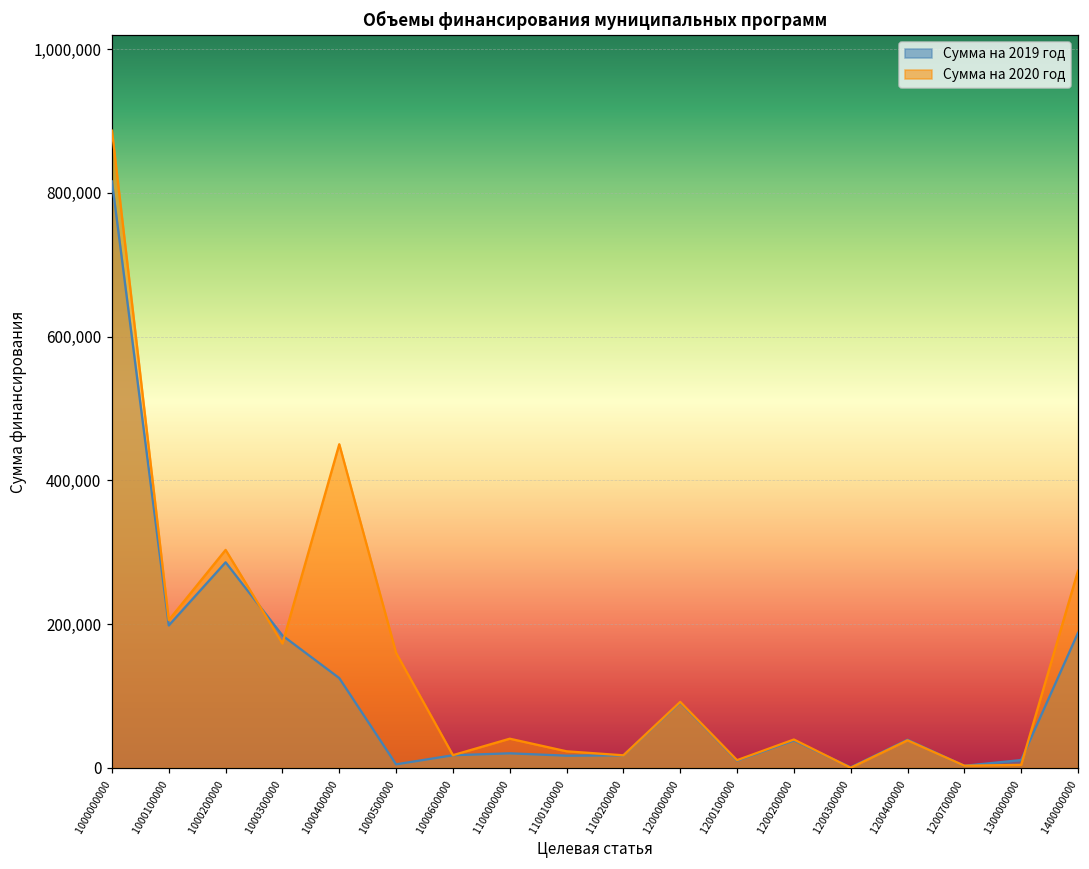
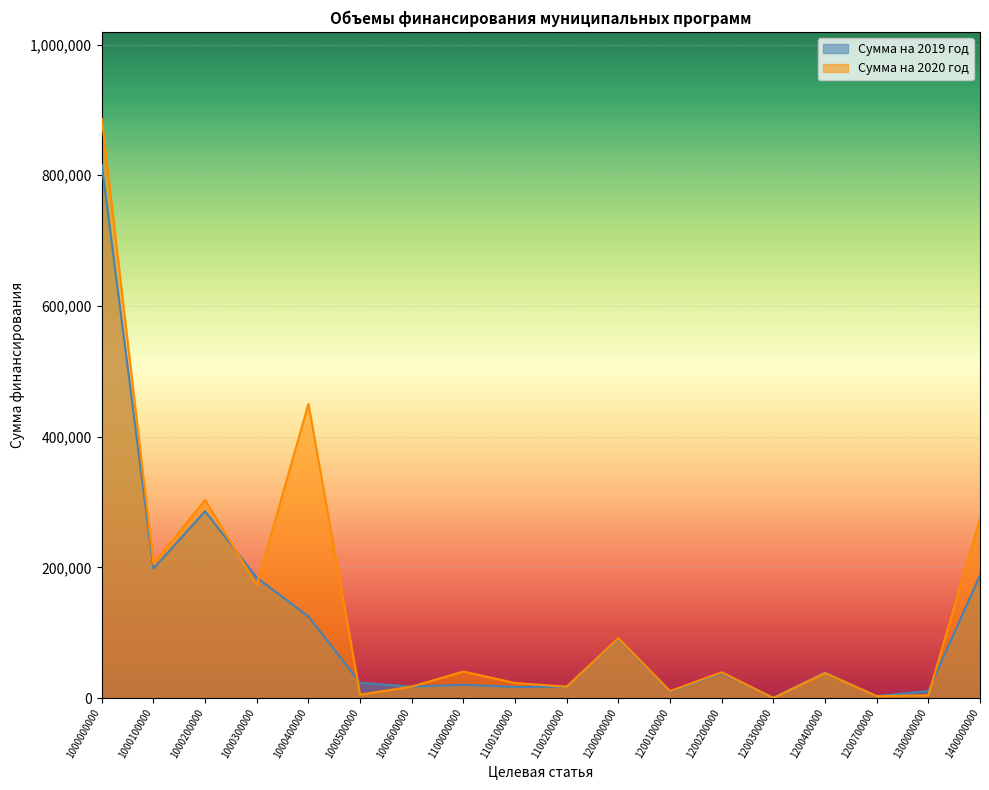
  {
    "Сумма на 2019 год": {
      "1000000000": "820,000",
      "1000100000": "200,000",
      "1000200000": "290,000",
      "1000300000": "180,000",
      "1000400000": "120,000",
-     "1000500000": "0",
+     "1000500000": "20,000",
      "1100000000": "20,000",
      "1100100000": "20,000",
      "1300000000": "10,000",
      "1400000000": "190,000"
    },
    "Сумма на 2020 год": {
      "1000000000": "890,000",
      "1000100000": "210,000",
      "1000200000": "300,000",
      "1000300000": "170,000",
      "1000400000": "450,000",
-     "1000500000": "160,000",
+     "1000500000": "10,000",
      "1100000000": "40,000",
      "1100100000": "20,000",
      "1300000000": "0",
      "1400000000": "270,000"
    }
  }
